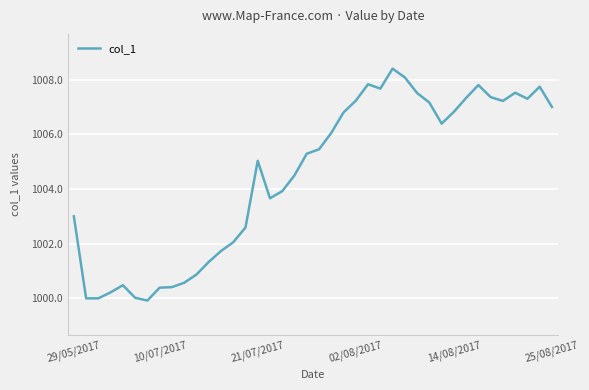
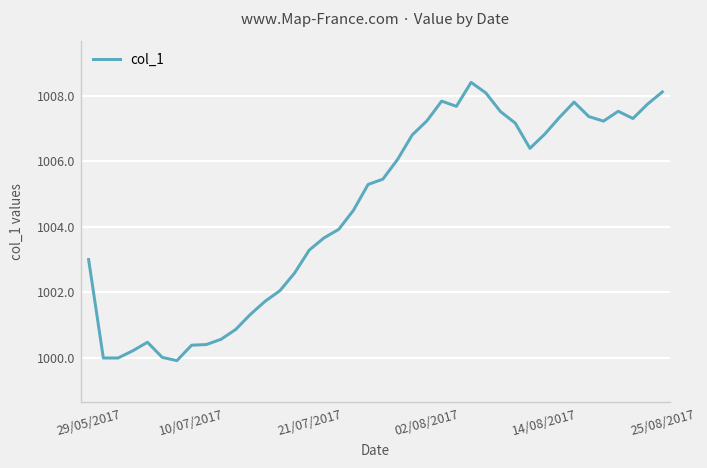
  {
    "29/05/2017": 1003.0,
    "10/07/2017": 1000.4,
-   "21/07/2017": 1005.0,
+   "21/07/2017": 1003.3,
    "02/08/2017": 1007.2,
    "14/08/2017": 1006.8,
-   "25/08/2017": 1007.0
+   "25/08/2017": 1008.1
  }
